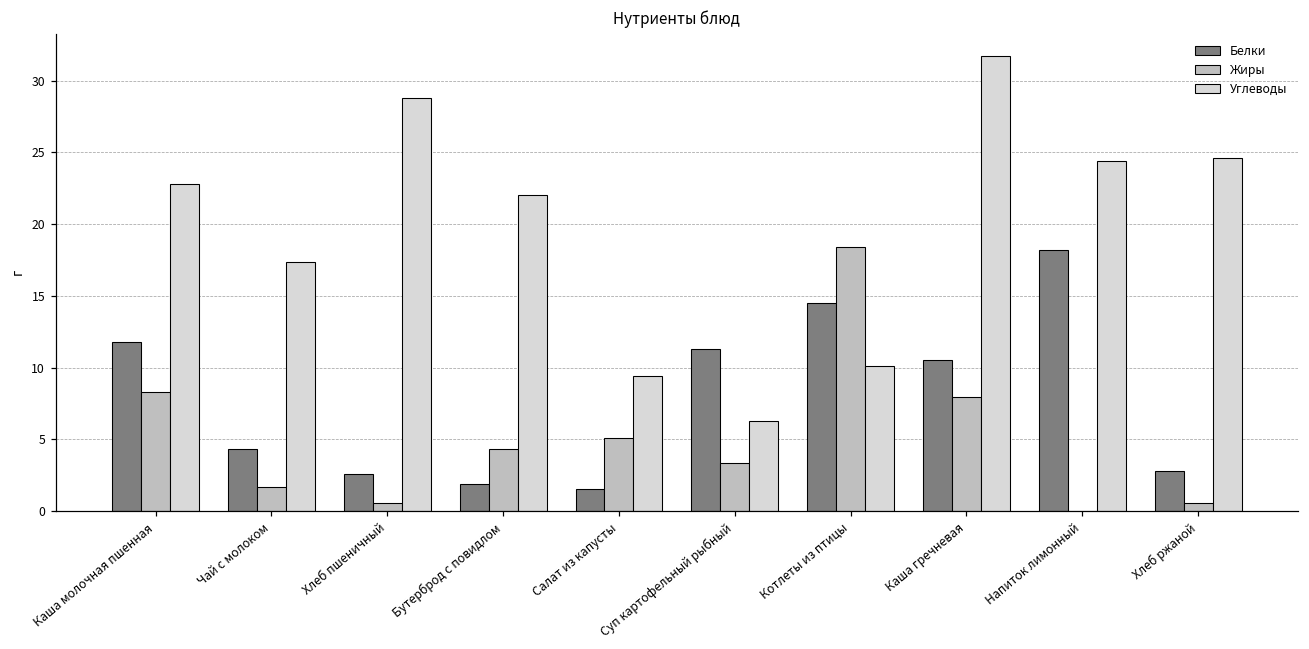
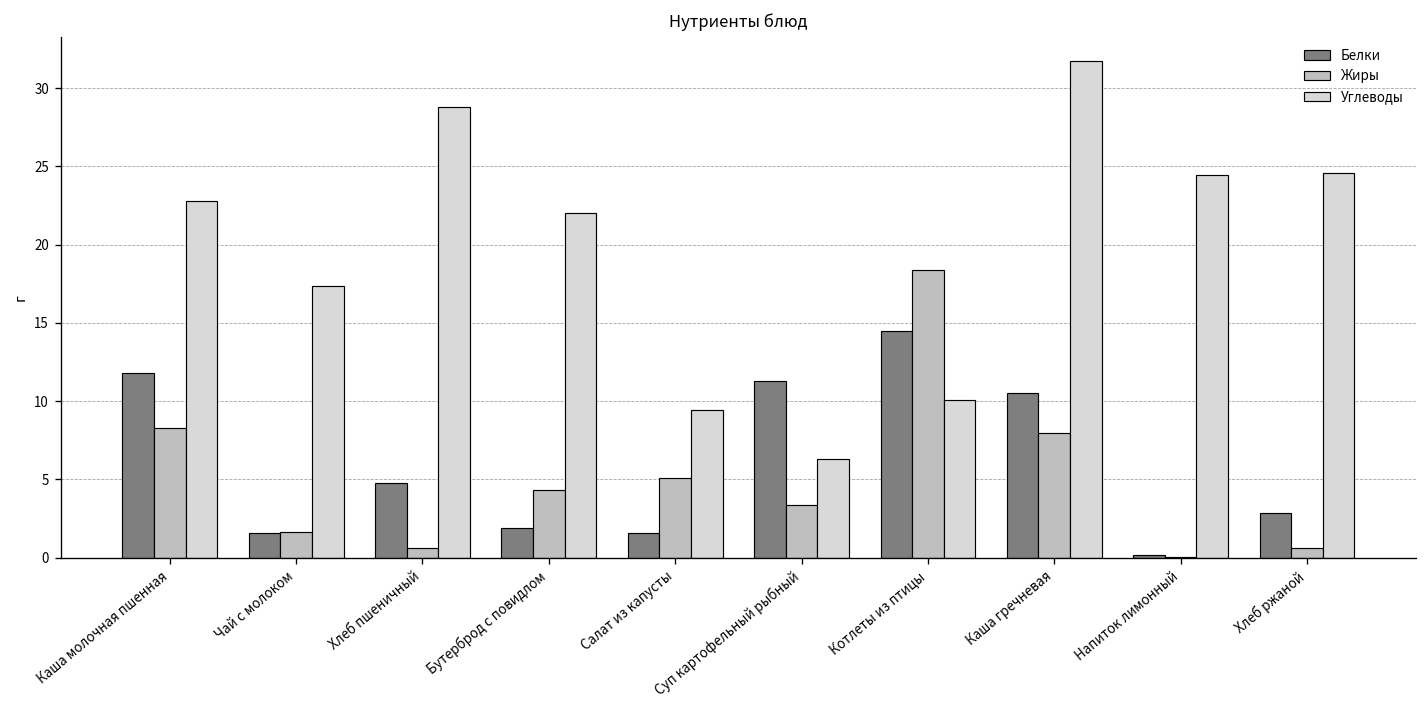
  {
    "Белки": {
      "Каша молочная пшенная": 11.8,
-     "Чай с молоком": 4.3,
-     "Хлеб пшеничный": 2.6,
+     "Чай с молоком": 1.6,
+     "Хлеб пшеничный": 4.7,
      "Бутерброд с повидлом": 1.9,
      "Салат из капусты": 1.6,
      "Суп картофельный рыбный": 11.3,
      "Котлеты из птицы": 14.5,
      "Каша гречневая": 10.5,
-     "Напиток лимонный": 18.2,
+     "Напиток лимонный": 0.1,
      "Хлеб ржаной": 2.8
    }
  }
